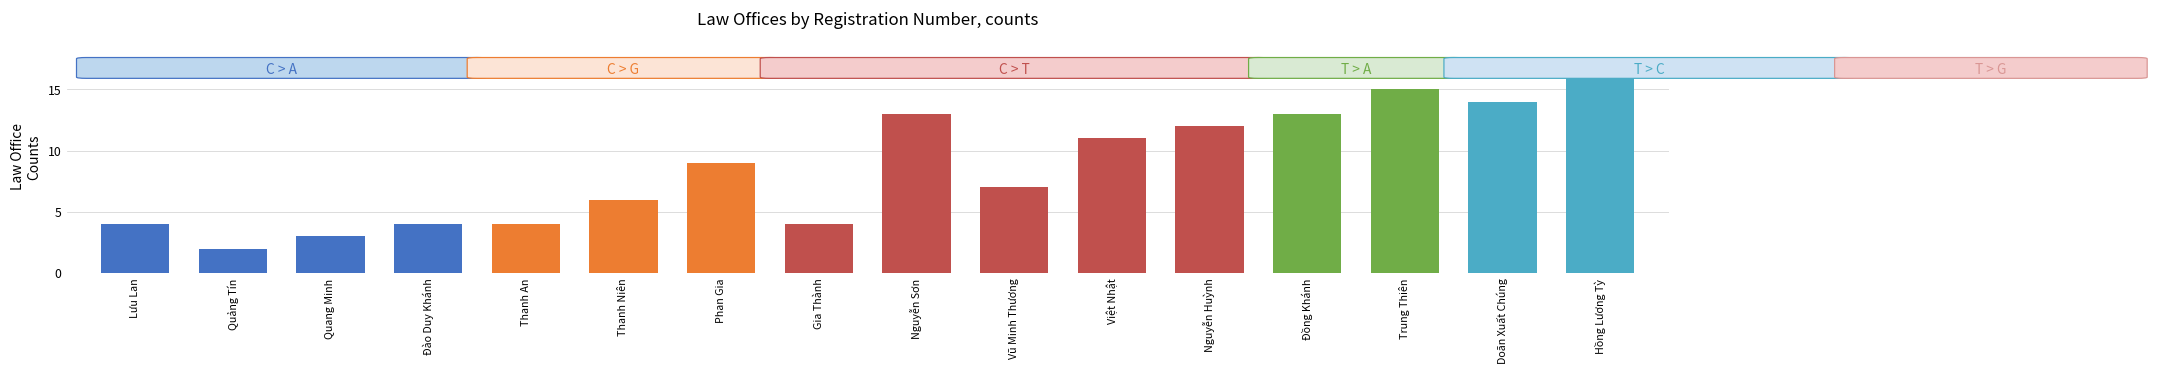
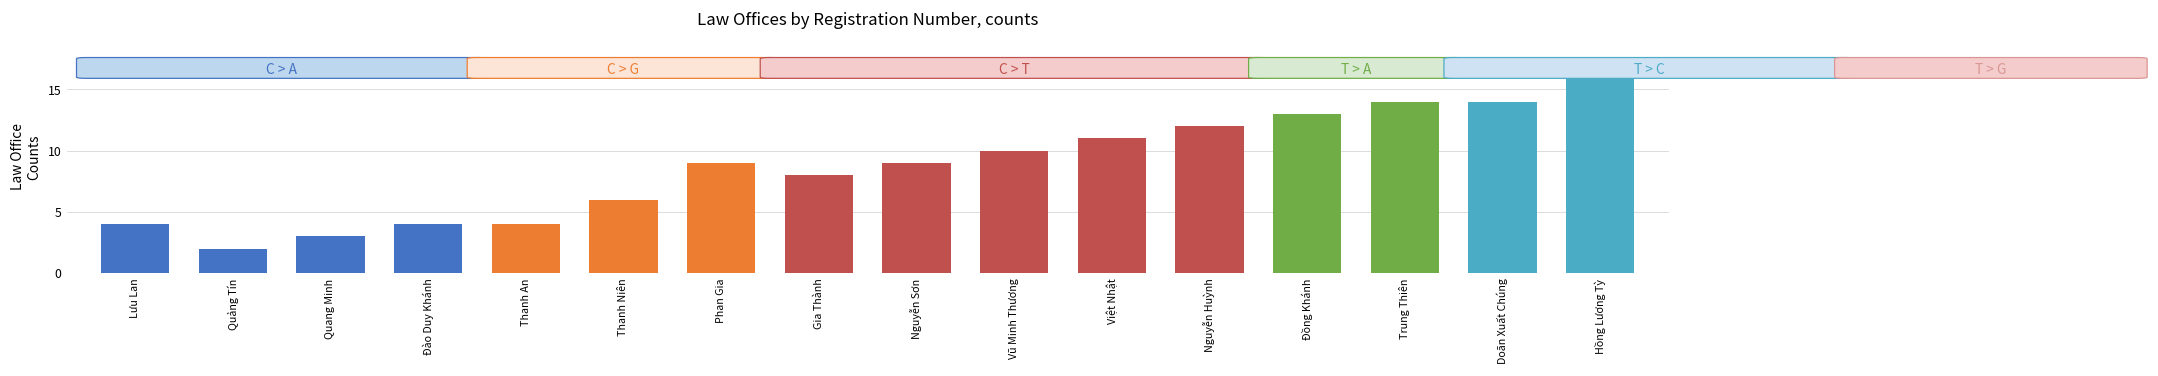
  {
    "Lưu Lan": 4,
    "Quảng Tín": 2,
    "Quang Minh": 3,
    "Đào Duy Khánh": 4,
    "Thanh An": 4,
    "Thanh Niên": 6,
    "Phan Gia": 9,
-   "Gia Thành": 4,
-   "Nguyễn Sơn": 13,
-   "Vũ Minh Thương": 7,
+   "Gia Thành": 8,
+   "Nguyễn Sơn": 9,
+   "Vũ Minh Thương": 10,
    "Việt Nhật": 11,
    "Nguyễn Huỳnh": 12,
    "Đồng Khánh": 13,
-   "Trung Thiên": 15,
+   "Trung Thiên": 14,
    "Doãn Xuất Chúng": 14
  }
